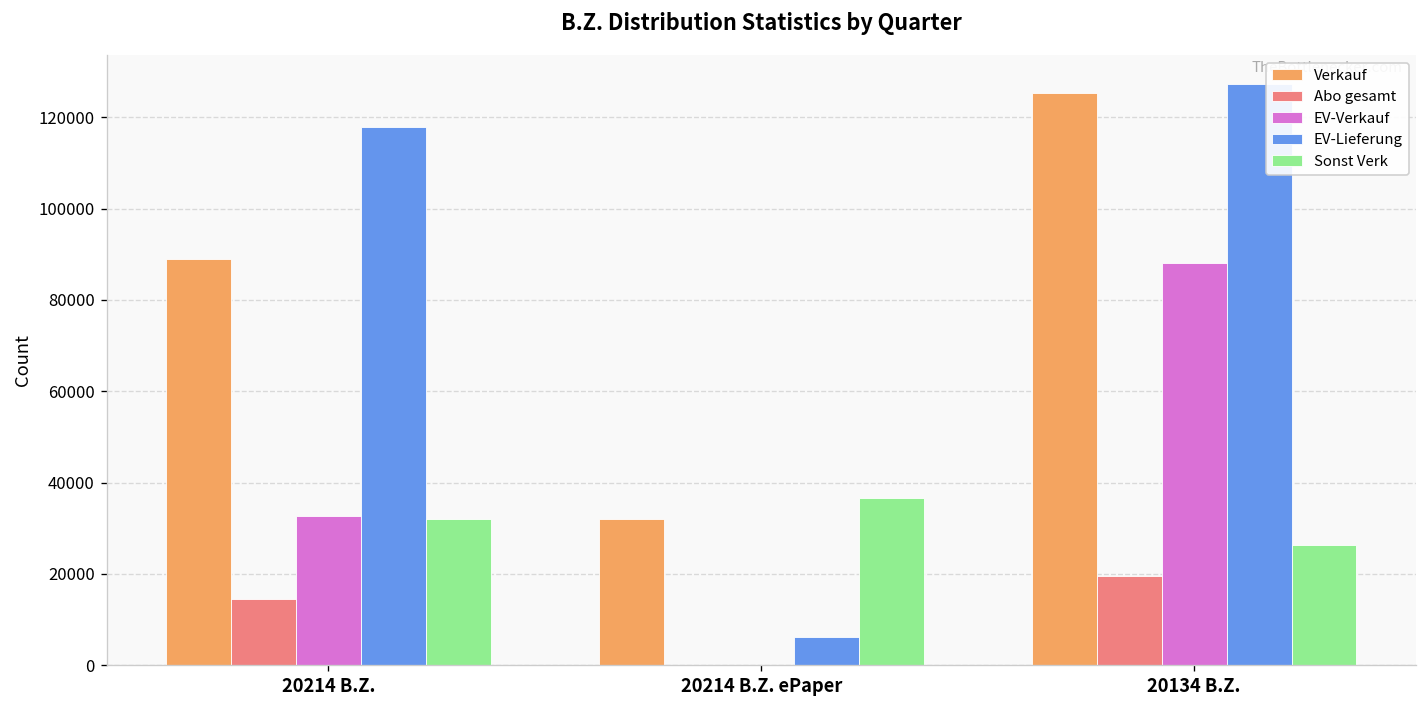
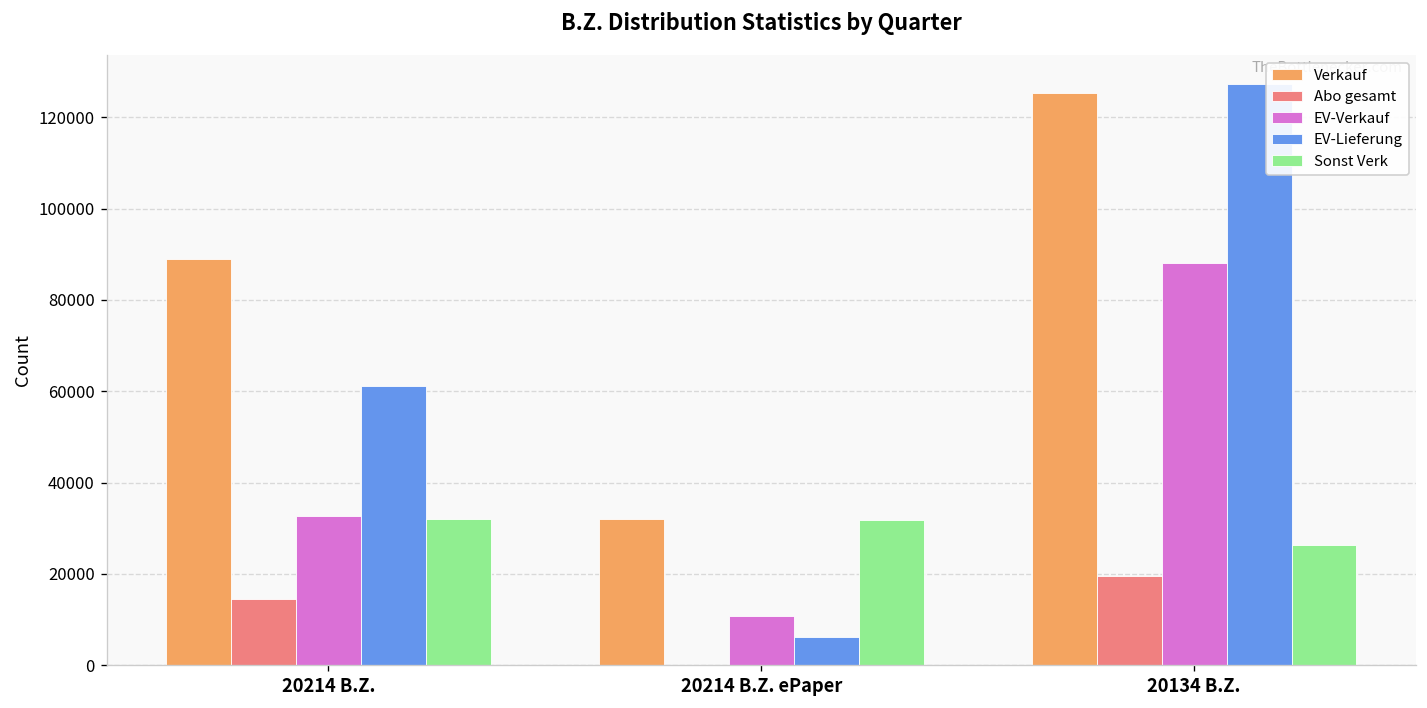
  {
    "EV-Verkauf": {
      "20214 B.Z.": 33000,
-     "20214 B.Z. ePaper": 0,
+     "20214 B.Z. ePaper": 11000,
      "20134 B.Z.": 88000
    },
    "EV-Lieferung": {
-     "20214 B.Z.": 118000,
+     "20214 B.Z.": 61000,
      "20214 B.Z. ePaper": 6000,
      "20134 B.Z.": 127000
    },
    "Sonst Verk": {
      "20214 B.Z.": 32000,
-     "20214 B.Z. ePaper": 37000,
+     "20214 B.Z. ePaper": 32000,
      "20134 B.Z.": 26000
    }
  }
